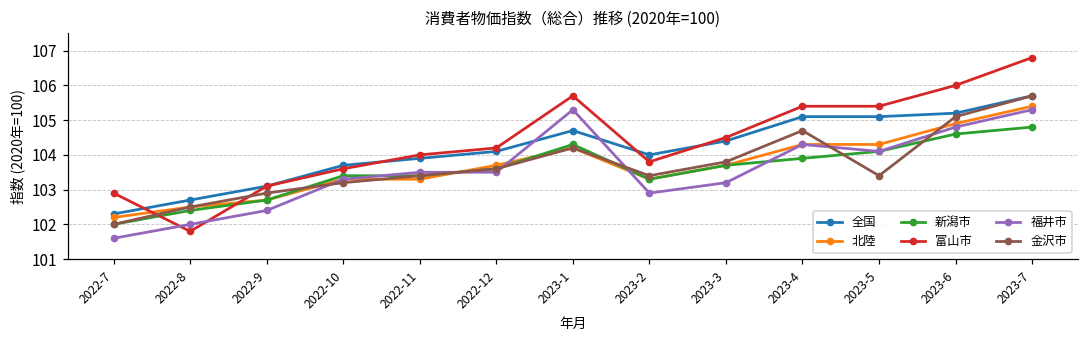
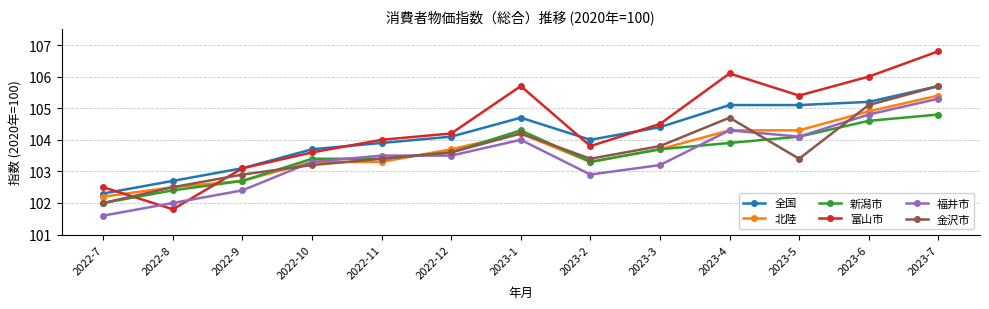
  {
    "全国": {
      "2022-7": 102.3,
      "2022-8": 102.7,
      "2022-10": 103.7,
      "2022-11": 103.9,
      "2022-12": 104.1,
      "2023-1": 104.7,
      "2023-2": 104.0,
      "2023-3": 104.4,
      "2023-4": 105.1,
      "2023-5": 105.1,
      "2023-6": 105.2
    },
    "北陸": {
      "2022-7": 102.2,
      "2022-11": 103.3,
      "2022-12": 103.7,
      "2023-5": 104.3,
      "2023-6": 104.9,
      "2023-7": 105.4
    },
    "新潟市": {
      "2022-8": 102.4,
      "2022-10": 103.4,
      "2023-1": 104.3,
      "2023-4": 103.9,
      "2023-6": 104.6,
      "2023-7": 104.8
    },
    "富山市": {
-     "2022-7": 102.9,
+     "2022-7": 102.5,
      "2022-8": 101.8,
      "2022-10": 103.6,
      "2022-11": 104.0,
      "2022-12": 104.2,
      "2023-1": 105.7,
      "2023-2": 103.8,
      "2023-3": 104.5,
-     "2023-4": 105.4,
+     "2023-4": 106.1,
      "2023-5": 105.4,
      "2023-6": 106.0,
      "2023-7": 106.8
    },
    "福井市": {
      "2022-7": 101.6,
      "2022-8": 102.0,
      "2022-9": 102.4,
      "2022-11": 103.5,
      "2022-12": 103.5,
-     "2023-1": 105.3,
+     "2023-1": 104.0,
      "2023-2": 102.9,
      "2023-3": 103.2,
      "2023-6": 104.8,
      "2023-7": 105.3
    },
    "金沢市": {
      "2022-9": 102.9,
      "2022-10": 103.2,
      "2023-2": 103.4,
      "2023-3": 103.8,
      "2023-4": 104.7,
      "2023-5": 103.4,
      "2023-6": 105.1
    }
  }
